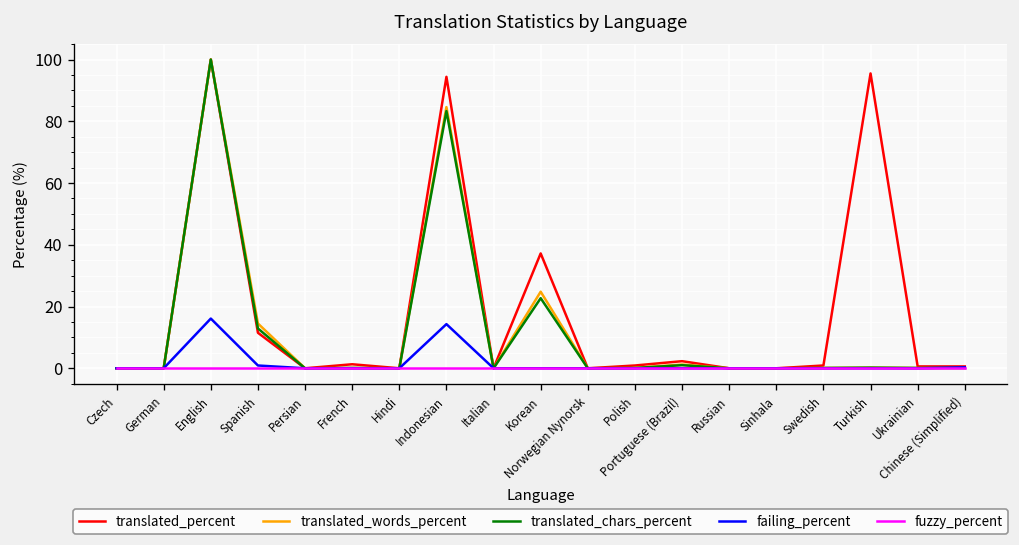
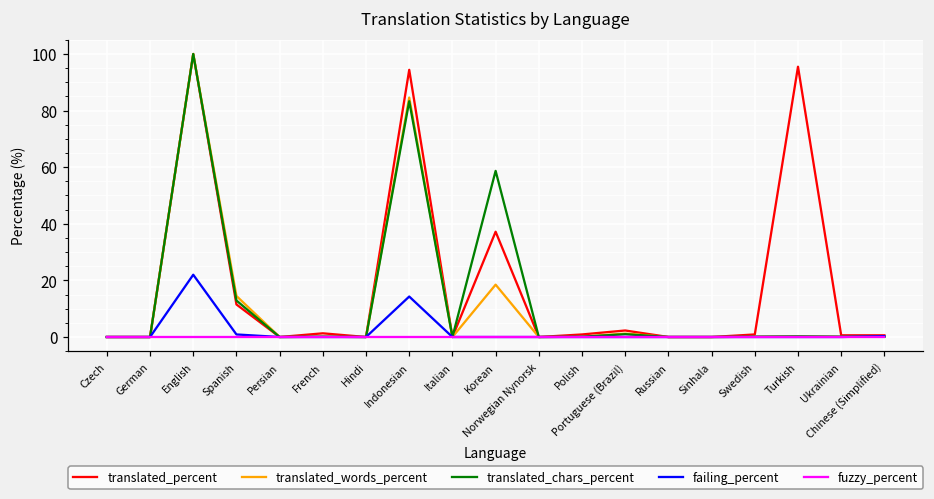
  {
    "translated_percent": {
      "Spanish": 12,
      "French": 1,
      "Indonesian": 94,
      "Korean": 37,
      "Portuguese (Brazil)": 2,
      "Turkish": 96
    },
    "translated_words_percent": {
      "Spanish": 15,
      "Indonesian": 85,
-     "Korean": 25
+     "Korean": 19
    },
    "translated_chars_percent": {
      "Spanish": 13,
      "Indonesian": 83,
-     "Korean": 23
+     "Korean": 59
    },
    "failing_percent": {
-     "English": 16,
+     "English": 22,
      "Indonesian": 14
    },
    "fuzzy_percent": {
      "English": 0,
      "Indonesian": 0
    }
  }
